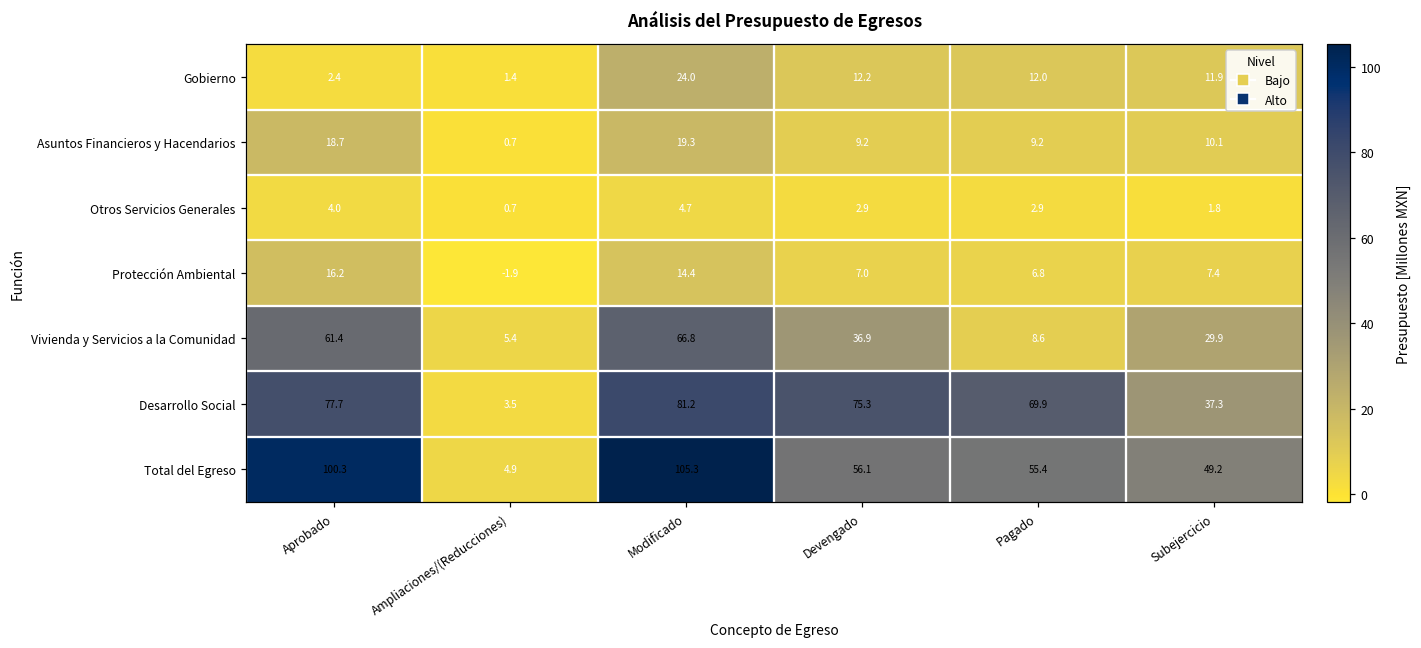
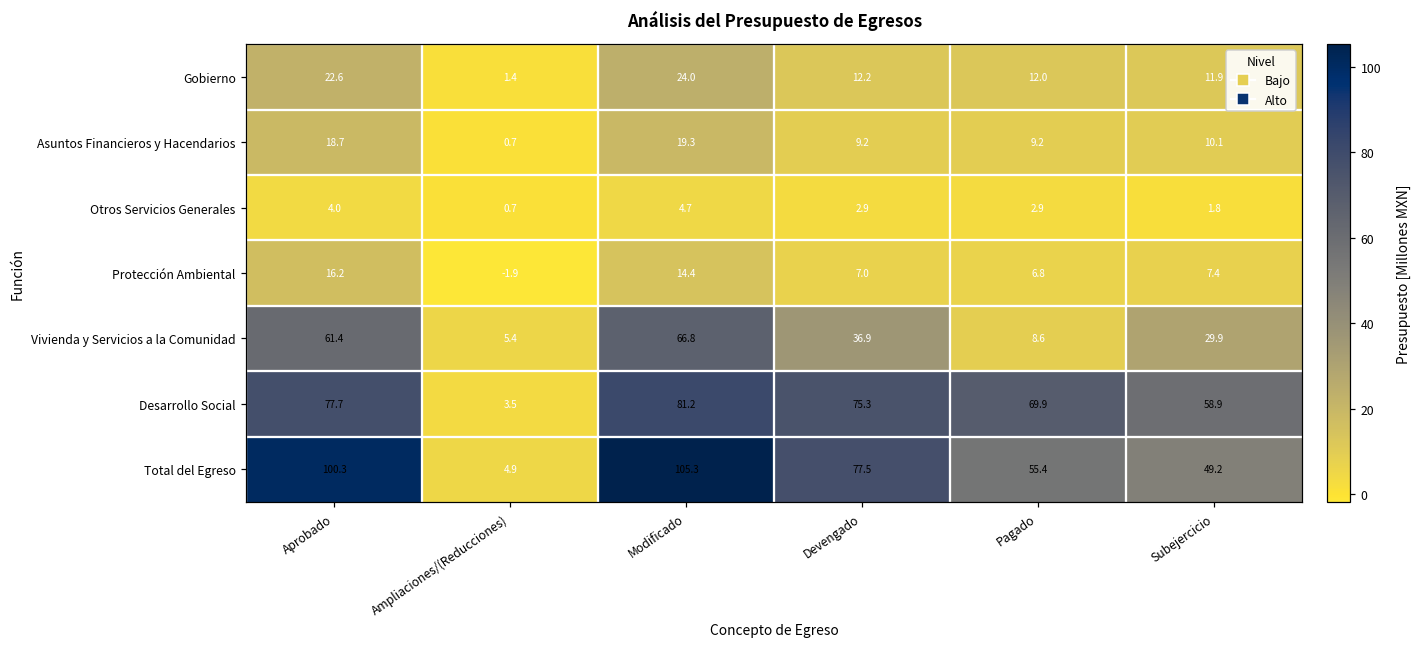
  {
    "Gobierno": {
-     "Aprobado": 2.4,
+     "Aprobado": 22.6,
      "Ampliaciones/(Reducciones)": 1.4,
      "Modificado": 24.0,
      "Devengado": 12.2,
      "Pagado": 12.0,
      "Subejercicio": 11.9
    },
    "Asuntos Financieros y Hacendarios": {
      "Aprobado": 18.7,
      "Ampliaciones/(Reducciones)": 0.7,
      "Modificado": 19.3,
      "Devengado": 9.2,
      "Pagado": 9.2,
      "Subejercicio": 10.1
    },
    "Otros Servicios Generales": {
      "Aprobado": 4.0,
      "Ampliaciones/(Reducciones)": 0.7,
      "Modificado": 4.7,
      "Devengado": 2.9,
      "Pagado": 2.9,
      "Subejercicio": 1.8
    },
    "Protección Ambiental": {
      "Aprobado": 16.2,
      "Ampliaciones/(Reducciones)": -1.9,
      "Modificado": 14.4,
      "Devengado": 7.0,
      "Pagado": 6.8,
      "Subejercicio": 7.4
    },
    "Vivienda y Servicios a la Comunidad": {
      "Aprobado": 61.4,
      "Ampliaciones/(Reducciones)": 5.4,
      "Modificado": 66.8,
      "Devengado": 36.9,
      "Pagado": 8.6,
      "Subejercicio": 29.9
    },
    "Desarrollo Social": {
      "Aprobado": 77.7,
      "Ampliaciones/(Reducciones)": 3.5,
      "Modificado": 81.2,
      "Devengado": 75.3,
      "Pagado": 69.9,
-     "Subejercicio": 37.3
+     "Subejercicio": 58.9
    },
    "Total del Egreso": {
      "Aprobado": 100.3,
      "Ampliaciones/(Reducciones)": 4.9,
      "Modificado": 105.3,
-     "Devengado": 56.1,
+     "Devengado": 77.5,
      "Pagado": 55.4,
      "Subejercicio": 49.2
    }
  }
